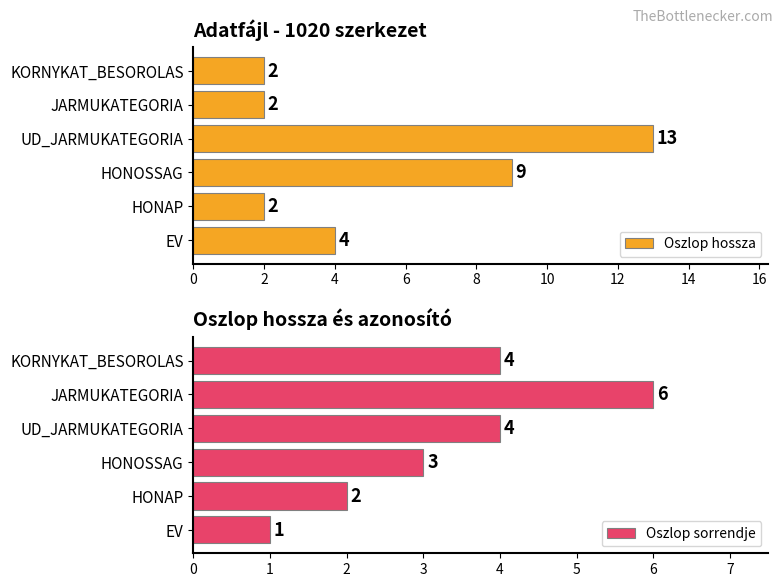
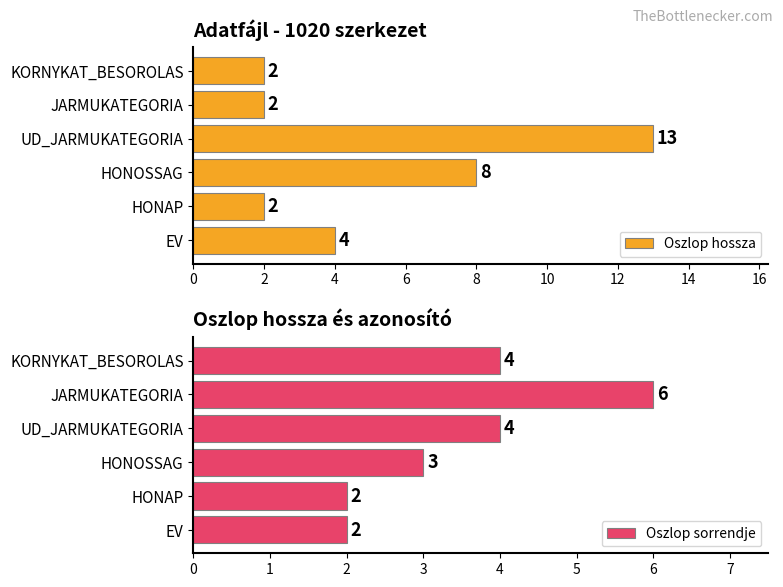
  {
    "Adatfájl - 1020 szerkezet": {
      "KORNYKAT_BESOROLAS": 2,
      "JARMUKATEGORIA": 2,
      "UD_JARMUKATEGORIA": 13,
-     "HONOSSAG": 9,
+     "HONOSSAG": 8,
      "HONAP": 2,
      "EV": 4
    },
    "Oszlop hossza és azonosító": {
      "KORNYKAT_BESOROLAS": 4,
      "JARMUKATEGORIA": 6,
      "UD_JARMUKATEGORIA": 4,
      "HONOSSAG": 3,
      "HONAP": 2,
-     "EV": 1
+     "EV": 2
    }
  }
